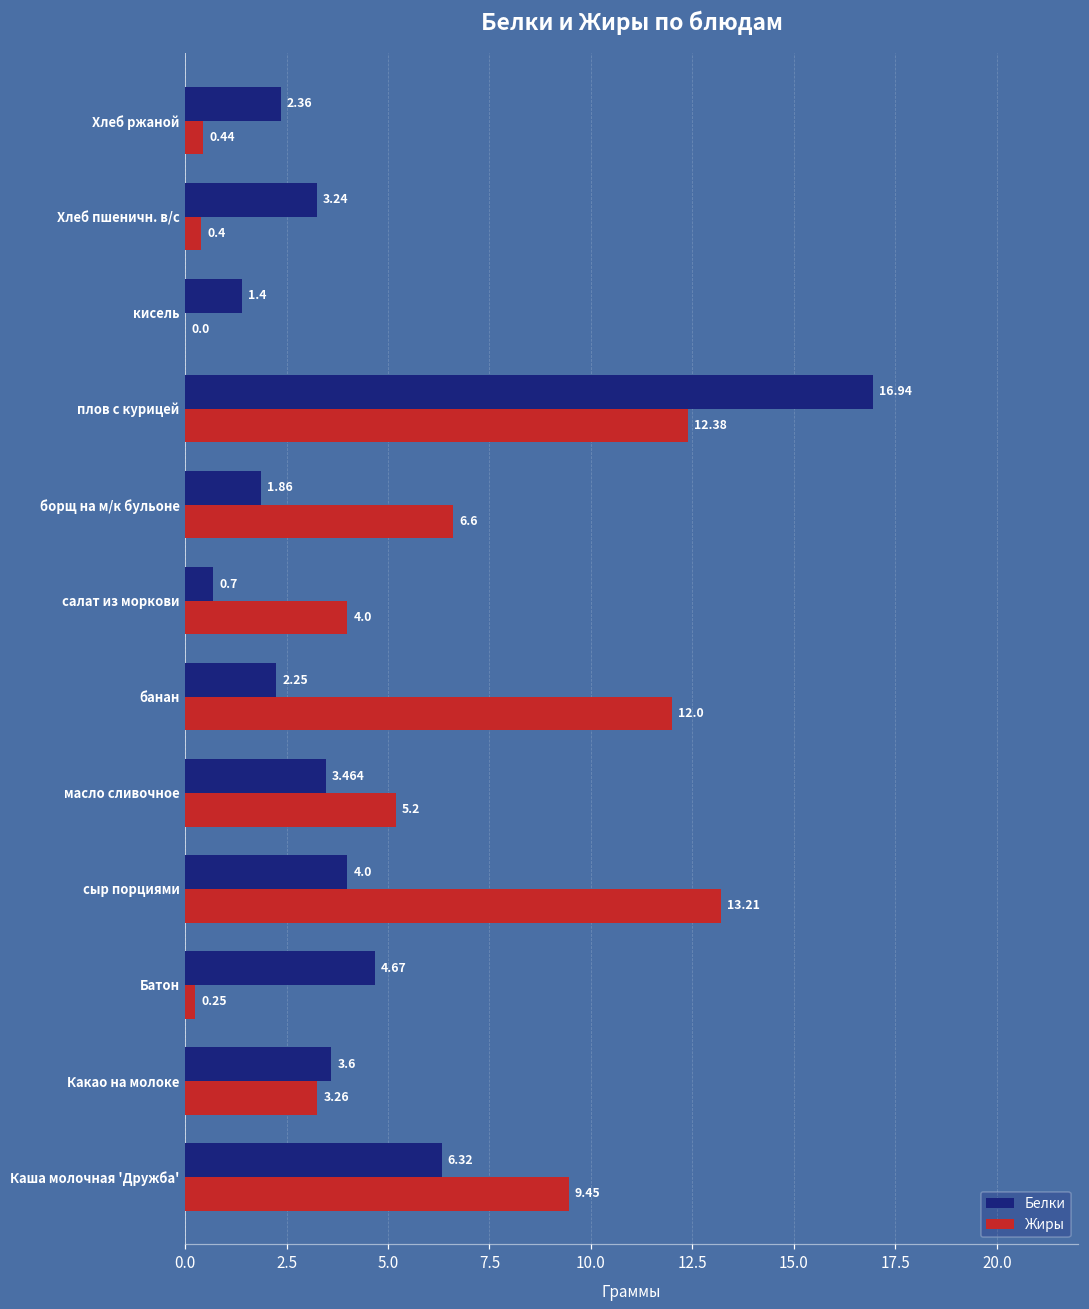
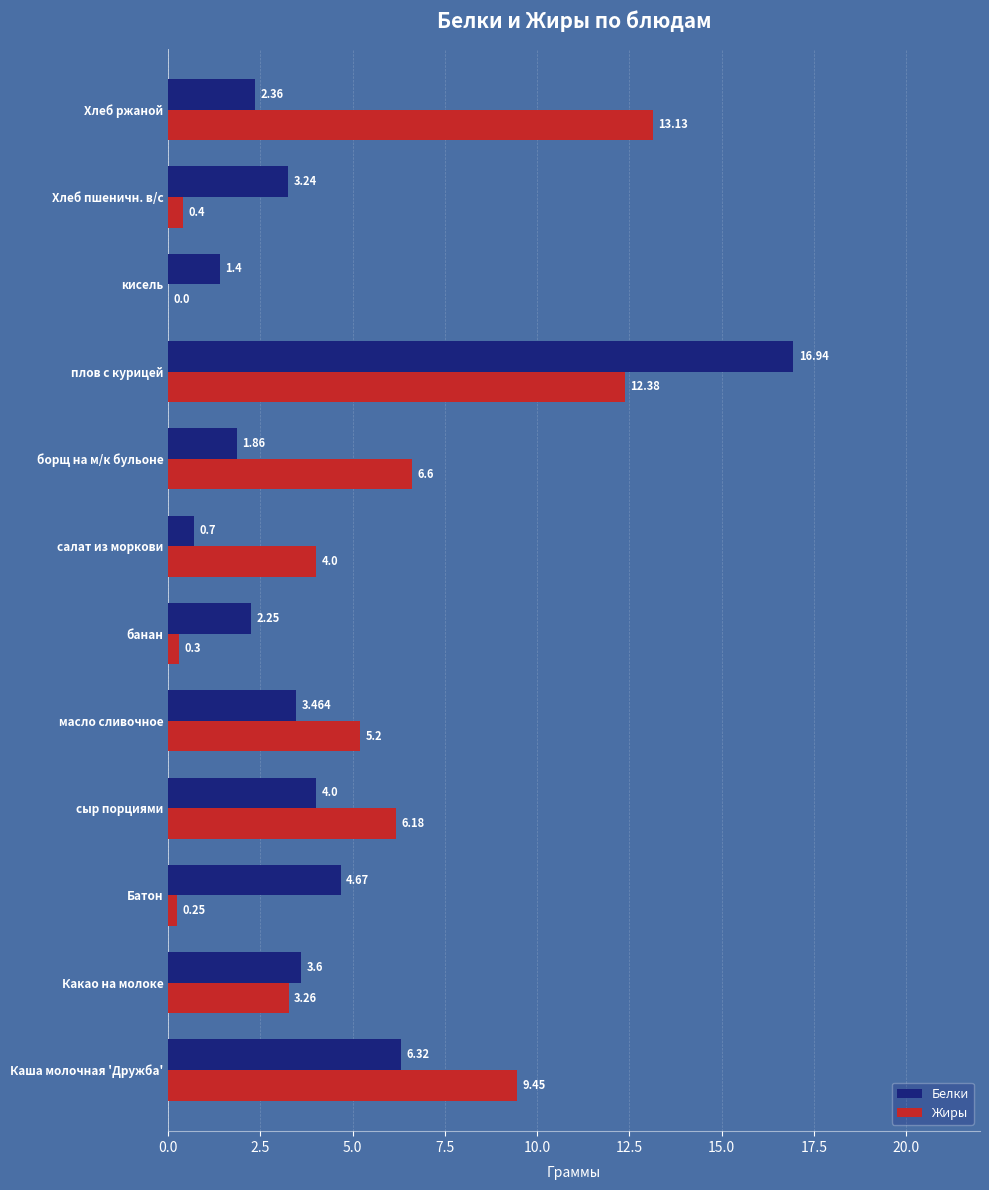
  {
    "Белки": {
      "Хлеб ржаной": 2.36,
      "Хлеб пшеничн. в/с": 3.24,
      "кисель": 1.4,
      "плов с курицей": 16.94,
      "борщ на м/к бульоне": 1.86,
      "салат из моркови": 0.7,
      "банан": 2.25,
      "масло сливочное": 3.464,
      "сыр порциями": 4.0,
      "Батон": 4.67,
      "Какао на молоке": 3.6,
      "Каша молочная 'Дружба'": 6.32
    },
    "Жиры": {
-     "Хлеб ржаной": 0.44,
+     "Хлеб ржаной": 13.13,
      "Хлеб пшеничн. в/с": 0.4,
      "кисель": 0.0,
      "плов с курицей": 12.38,
      "борщ на м/к бульоне": 6.6,
      "салат из моркови": 4.0,
-     "банан": 12.0,
+     "банан": 0.3,
      "масло сливочное": 5.2,
-     "сыр порциями": 13.21,
+     "сыр порциями": 6.18,
      "Батон": 0.25,
      "Какао на молоке": 3.26,
      "Каша молочная 'Дружба'": 9.45
    }
  }
